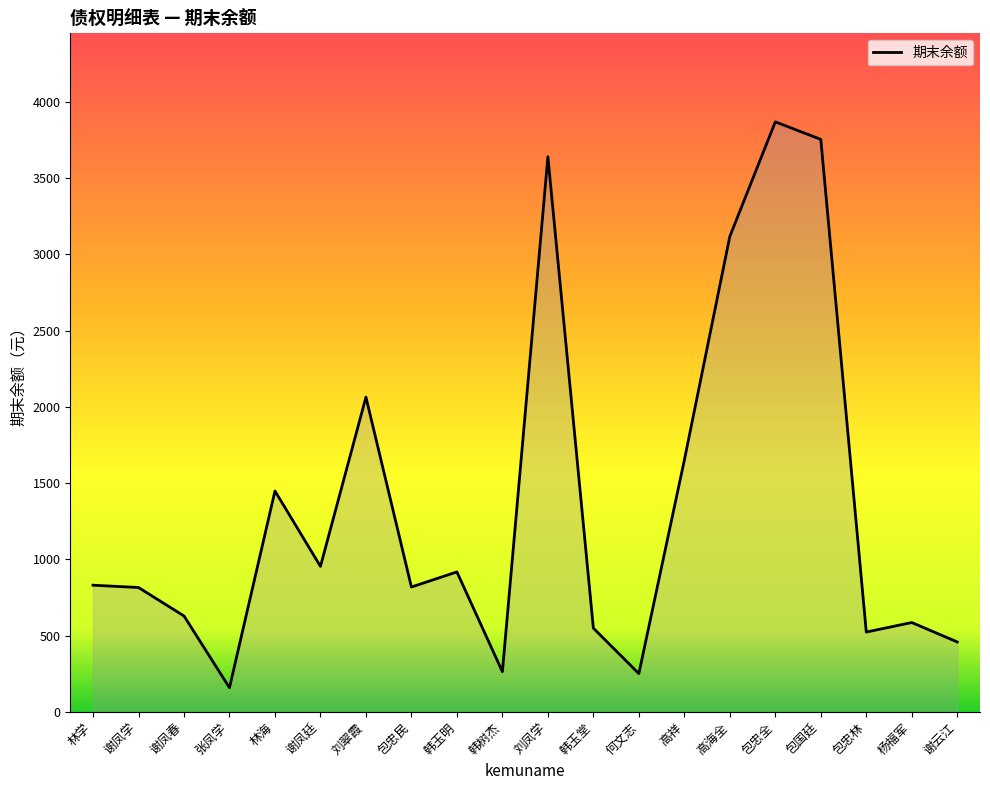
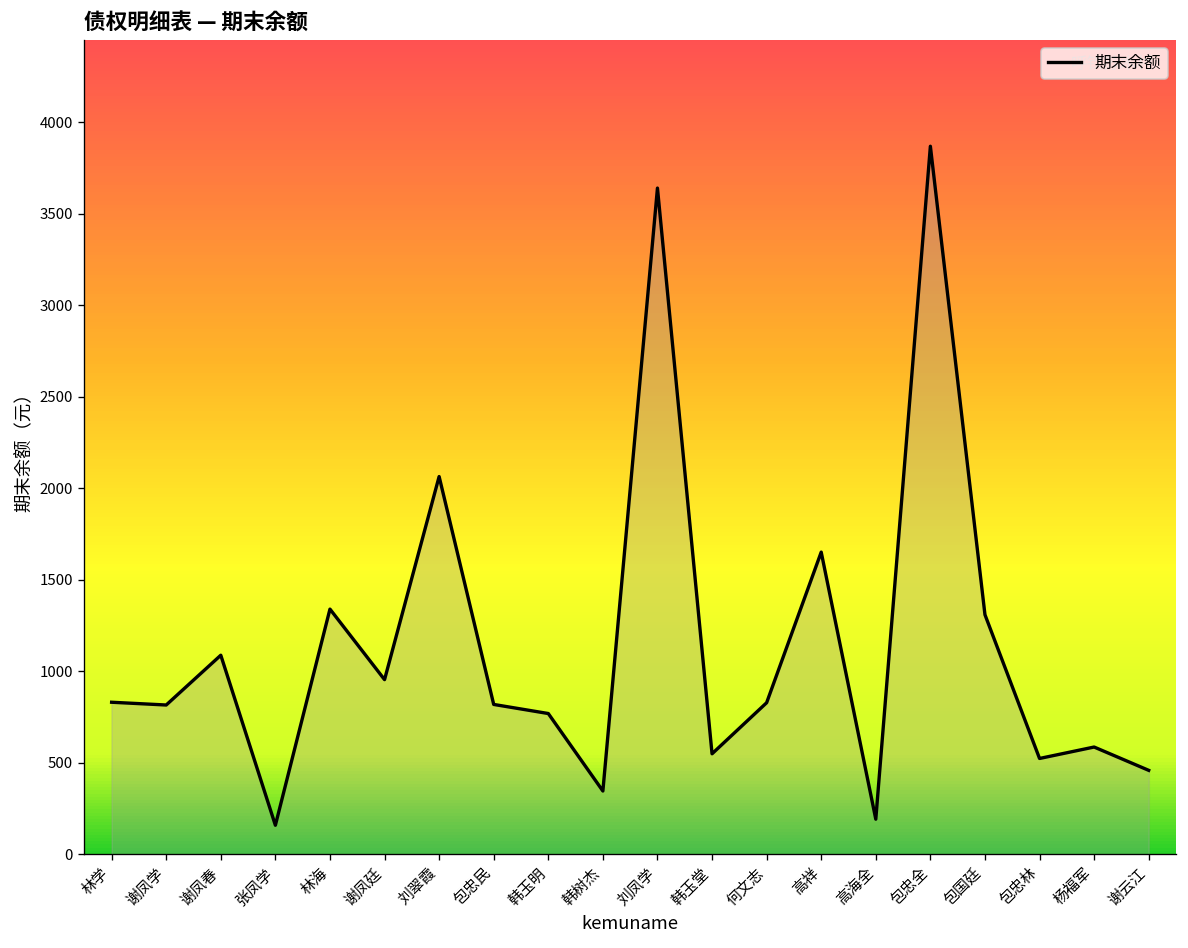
  {
    "林学": 830,
    "谢凤学": 820,
-   "谢凤春": 630,
+   "谢凤春": 1090,
    "张凤学": 160,
-   "林海": 1450,
+   "林海": 1340,
    "谢凤廷": 950,
    "刘翠霞": 2060,
    "包忠民": 820,
-   "韩玉明": 920,
-   "韩树杰": 260,
+   "韩玉明": 770,
+   "韩树杰": 350,
    "刘凤学": 3640,
    "韩玉堂": 550,
-   "何文志": 250,
+   "何文志": 830,
    "高祥": 1650,
-   "高海全": 3120,
+   "高海全": 190,
    "包忠全": 3870,
-   "包国廷": 3750,
+   "包国廷": 1310,
    "包忠林": 520,
    "杨福军": 590,
    "谢云江": 460
  }
